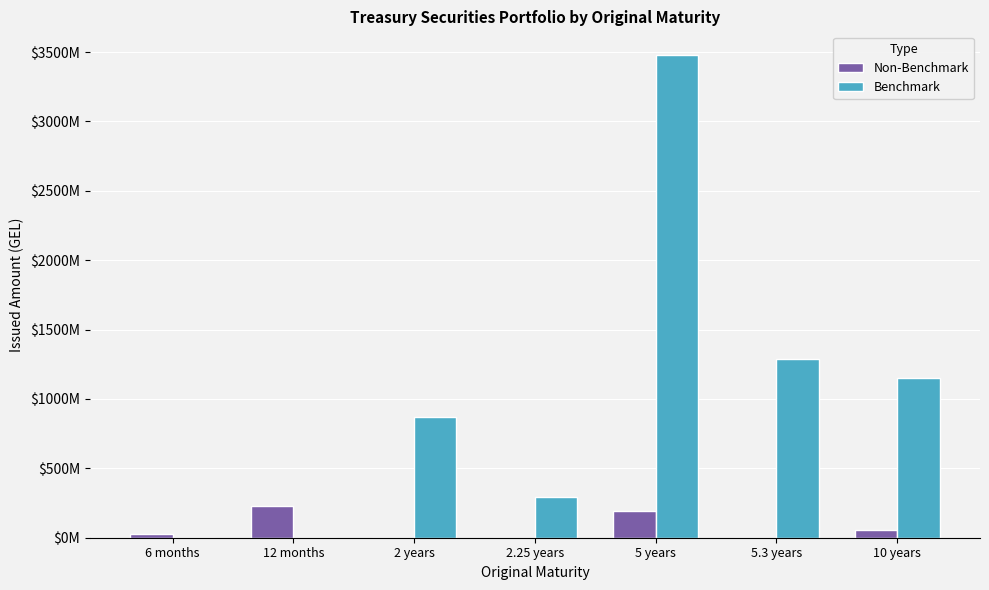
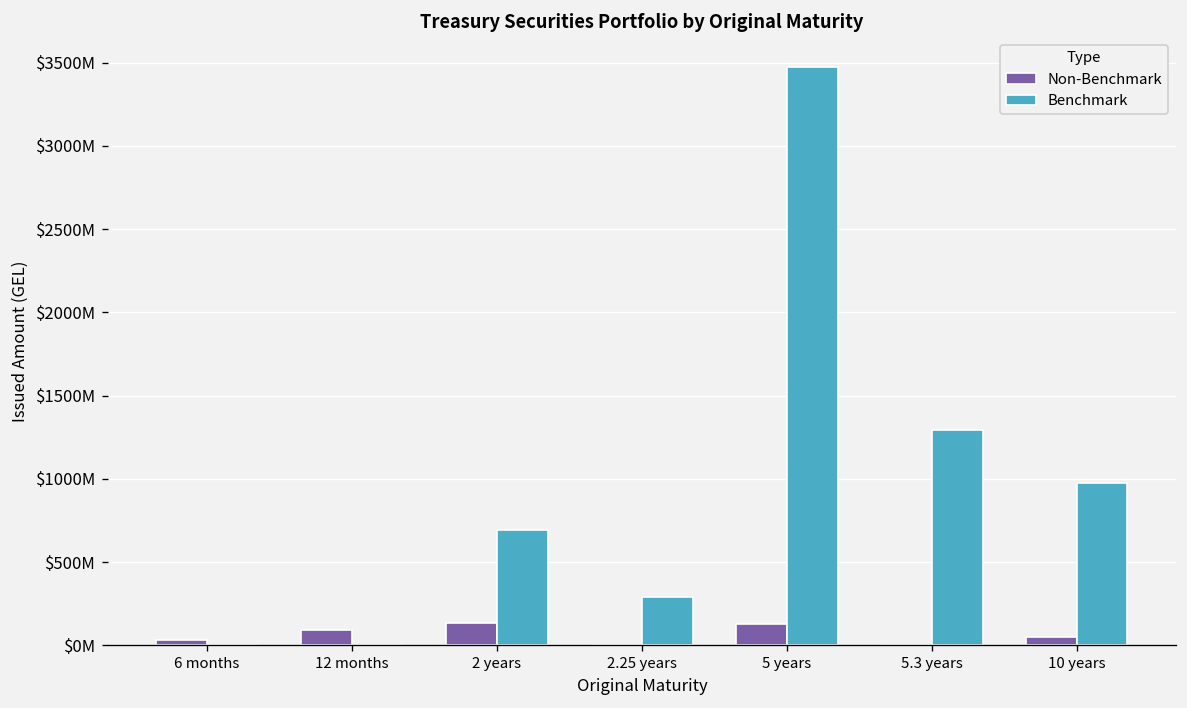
  {
    "Non-Benchmark": {
      "6 months": "$30000000",
-     "12 months": "$230000000",
-     "2 years": "$0",
+     "12 months": "$90000000",
+     "2 years": "$130000000",
      "2.25 years": "$0",
-     "5 years": "$190000000",
+     "5 years": "$130000000",
      "5.3 years": "$0",
      "10 years": "$50000000"
    },
    "Benchmark": {
      "6 months": "$0",
      "12 months": "$0",
-     "2 years": "$870000000",
+     "2 years": "$690000000",
      "2.25 years": "$290000000",
      "5 years": "$3480000000",
      "5.3 years": "$1290000000",
-     "10 years": "$1150000000"
+     "10 years": "$980000000"
    }
  }
